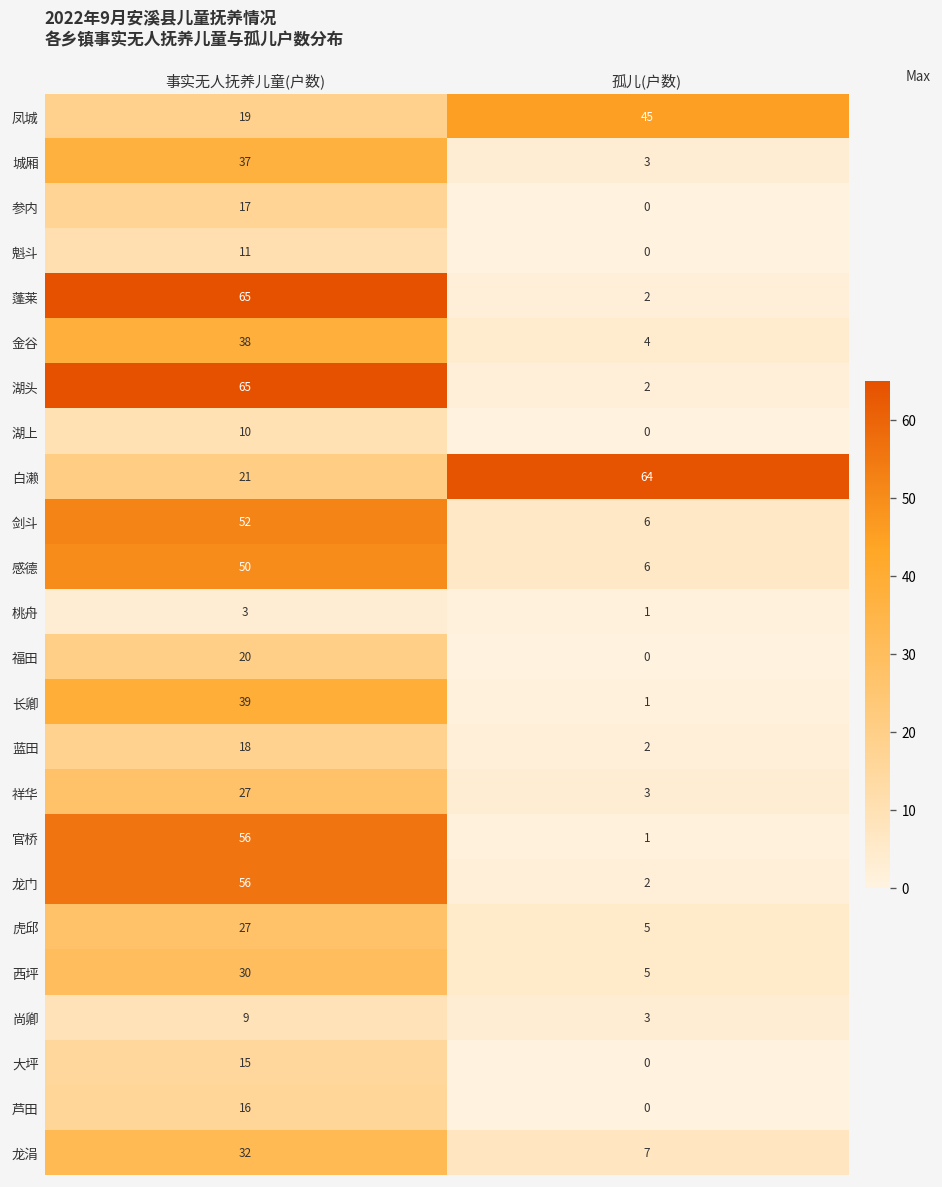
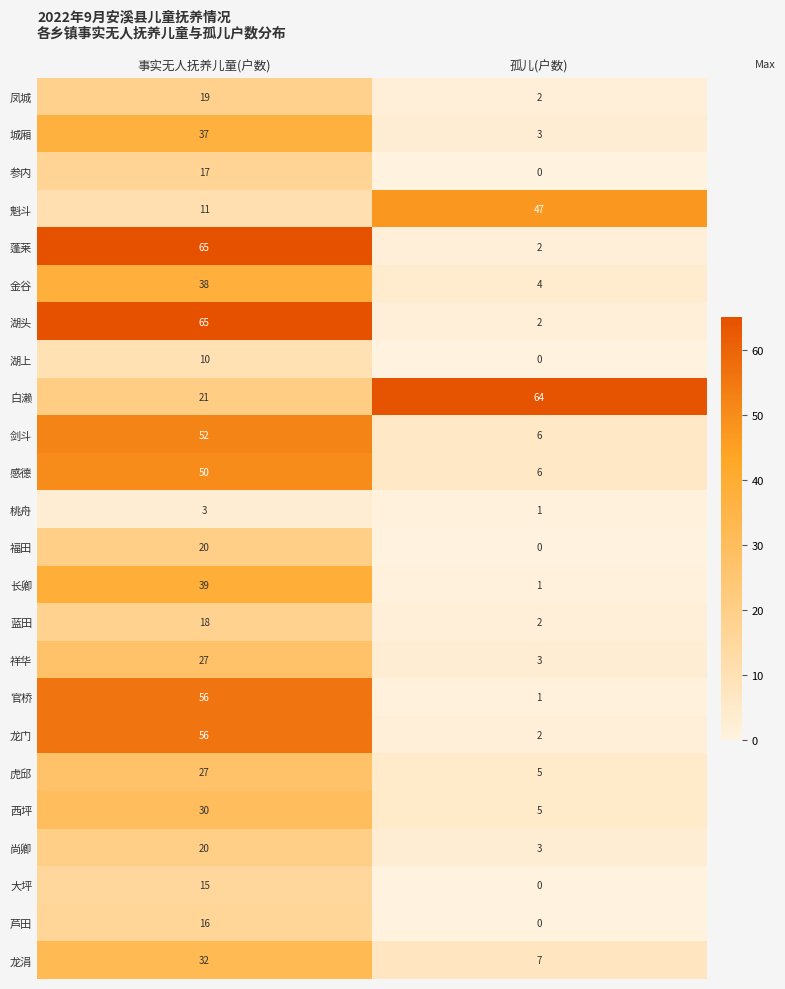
  {
    "凤城": {
      "事实无人抚养儿童(户数)": 19,
-     "孤儿(户数)": 45
+     "孤儿(户数)": 2
    },
    "城厢": {
      "事实无人抚养儿童(户数)": 37,
      "孤儿(户数)": 3
    },
    "参内": {
      "事实无人抚养儿童(户数)": 17,
      "孤儿(户数)": 0
    },
    "魁斗": {
      "事实无人抚养儿童(户数)": 11,
-     "孤儿(户数)": 0
+     "孤儿(户数)": 47
    },
    "蓬莱": {
      "事实无人抚养儿童(户数)": 65,
      "孤儿(户数)": 2
    },
    "金谷": {
      "事实无人抚养儿童(户数)": 38,
      "孤儿(户数)": 4
    },
    "湖头": {
      "事实无人抚养儿童(户数)": 65,
      "孤儿(户数)": 2
    },
    "湖上": {
      "事实无人抚养儿童(户数)": 10,
      "孤儿(户数)": 0
    },
    "白濑": {
      "事实无人抚养儿童(户数)": 21,
      "孤儿(户数)": 64
    },
    "剑斗": {
      "事实无人抚养儿童(户数)": 52,
      "孤儿(户数)": 6
    },
    "感德": {
      "事实无人抚养儿童(户数)": 50,
      "孤儿(户数)": 6
    },
    "桃舟": {
      "事实无人抚养儿童(户数)": 3,
      "孤儿(户数)": 1
    },
    "福田": {
      "事实无人抚养儿童(户数)": 20,
      "孤儿(户数)": 0
    },
    "长卿": {
      "事实无人抚养儿童(户数)": 39,
      "孤儿(户数)": 1
    },
    "蓝田": {
      "事实无人抚养儿童(户数)": 18,
      "孤儿(户数)": 2
    },
    "祥华": {
      "事实无人抚养儿童(户数)": 27,
      "孤儿(户数)": 3
    },
    "官桥": {
      "事实无人抚养儿童(户数)": 56,
      "孤儿(户数)": 1
    },
    "龙门": {
      "事实无人抚养儿童(户数)": 56,
      "孤儿(户数)": 2
    },
    "虎邱": {
      "事实无人抚养儿童(户数)": 27,
      "孤儿(户数)": 5
    },
    "西坪": {
      "事实无人抚养儿童(户数)": 30,
      "孤儿(户数)": 5
    },
    "尚卿": {
-     "事实无人抚养儿童(户数)": 9,
+     "事实无人抚养儿童(户数)": 20,
      "孤儿(户数)": 3
    },
    "大坪": {
      "事实无人抚养儿童(户数)": 15,
      "孤儿(户数)": 0
    },
    "芦田": {
      "事实无人抚养儿童(户数)": 16,
      "孤儿(户数)": 0
    },
    "龙涓": {
      "事实无人抚养儿童(户数)": 32,
      "孤儿(户数)": 7
    }
  }
